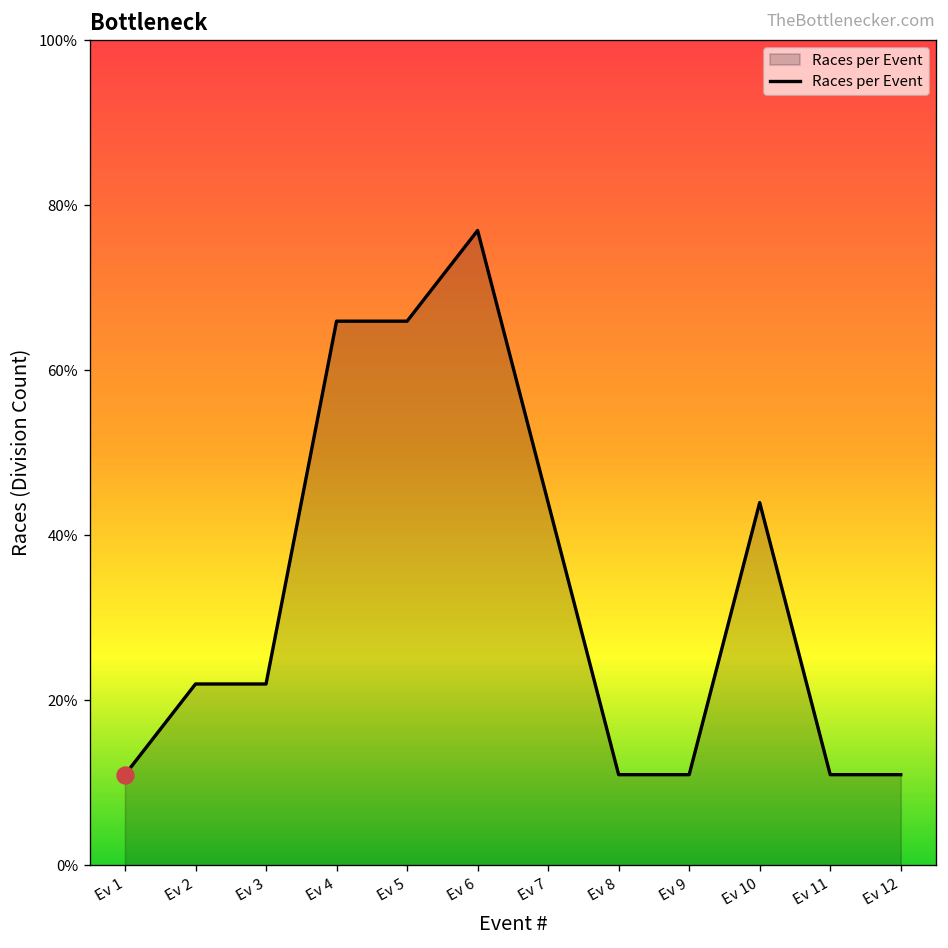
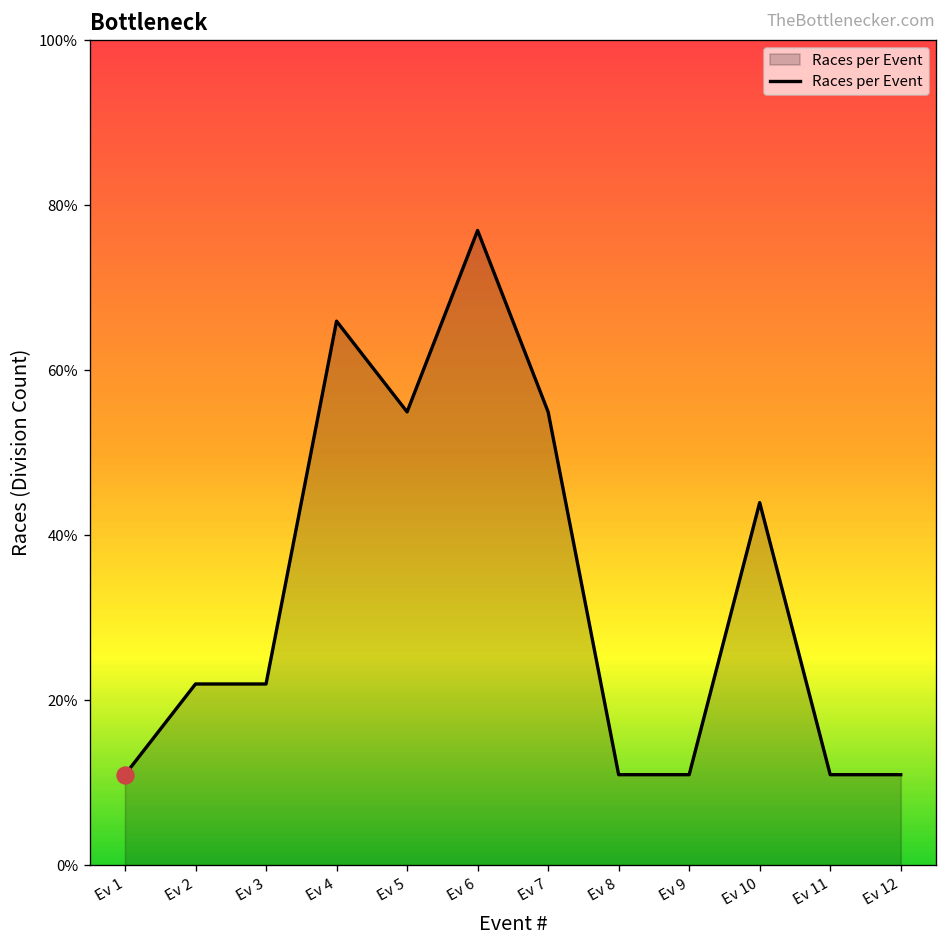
  {
    "Races per Event": {
      "Ev 2": "22%",
      "Ev 3": "22%",
      "Ev 4": "66%",
-     "Ev 5": "66%",
+     "Ev 5": "55%",
      "Ev 6": "77%",
-     "Ev 7": "44%",
+     "Ev 7": "55%",
      "Ev 8": "11%",
      "Ev 9": "11%",
      "Ev 10": "44%",
      "Ev 11": "11%",
      "Ev 12": "11%"
    }
  }
